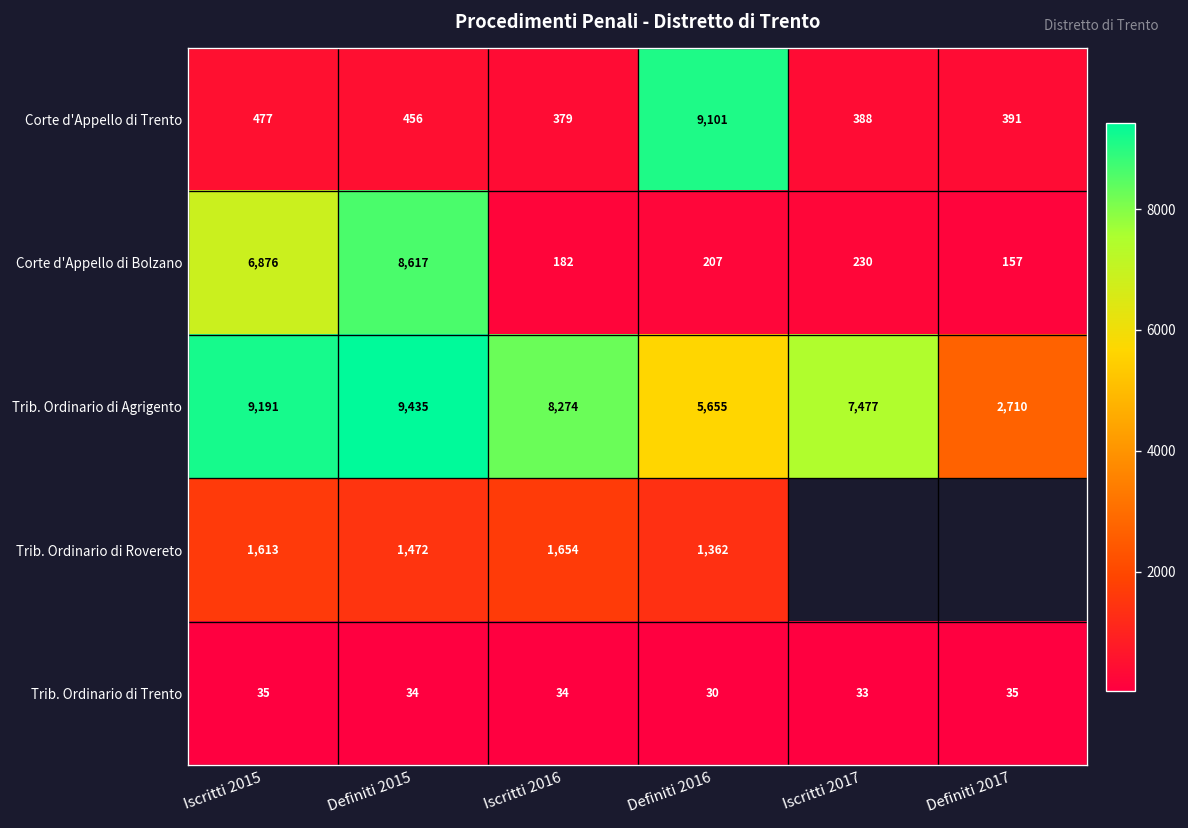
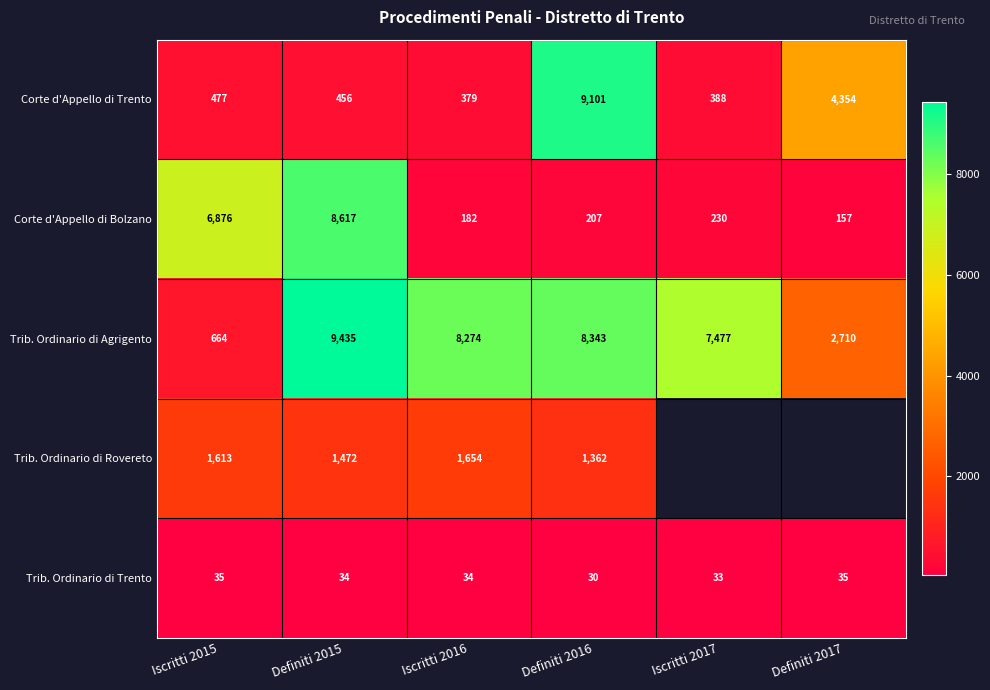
  {
    "Corte d'Appello di Trento": {
      "Iscritti 2015": "477",
      "Definiti 2015": "456",
      "Iscritti 2016": "379",
      "Definiti 2016": "9,101",
      "Iscritti 2017": "388",
-     "Definiti 2017": "391"
+     "Definiti 2017": "4,354"
    },
    "Corte d'Appello di Bolzano": {
      "Iscritti 2015": "6,876",
      "Definiti 2015": "8,617",
      "Iscritti 2016": "182",
      "Definiti 2016": "207",
      "Iscritti 2017": "230",
      "Definiti 2017": "157"
    },
    "Trib. Ordinario di Agrigento": {
-     "Iscritti 2015": "9,191",
+     "Iscritti 2015": "664",
      "Definiti 2015": "9,435",
      "Iscritti 2016": "8,274",
-     "Definiti 2016": "5,655",
+     "Definiti 2016": "8,343",
      "Iscritti 2017": "7,477",
      "Definiti 2017": "2,710"
    },
    "Trib. Ordinario di Rovereto": {
      "Iscritti 2015": "1,613",
      "Definiti 2015": "1,472",
      "Iscritti 2016": "1,654",
      "Definiti 2016": "1,362"
    },
    "Trib. Ordinario di Trento": {
      "Iscritti 2015": "35",
      "Definiti 2015": "34",
      "Iscritti 2016": "34",
      "Definiti 2016": "30",
      "Iscritti 2017": "33",
      "Definiti 2017": "35"
    }
  }
